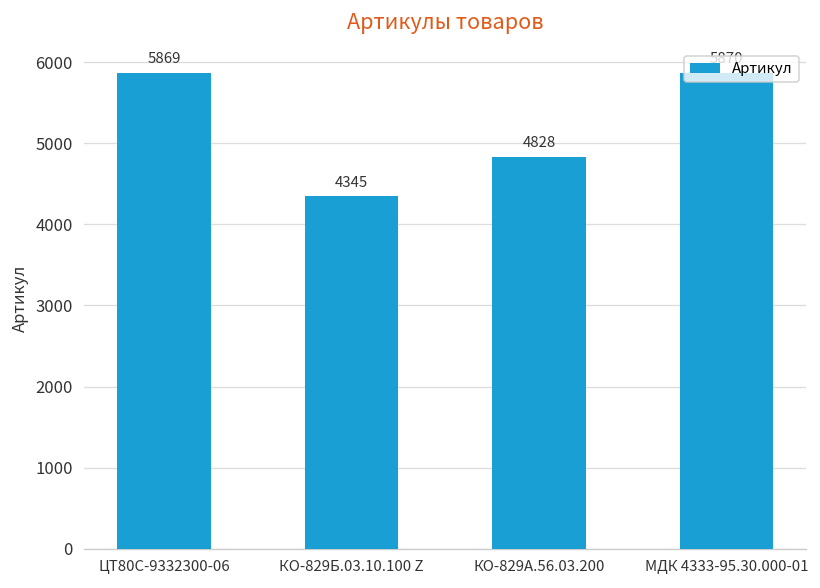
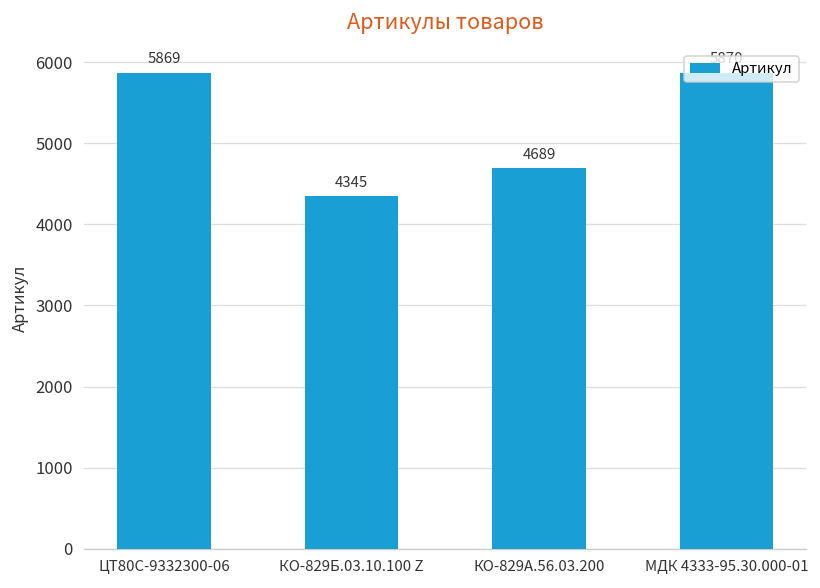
  {
    "ЦТ80С-9332300-06": 5869,
    "КО-829Б.03.10.100 Z": 4345,
-   "КО-829А.56.03.200": 4828
+   "КО-829А.56.03.200": 4689
  }
